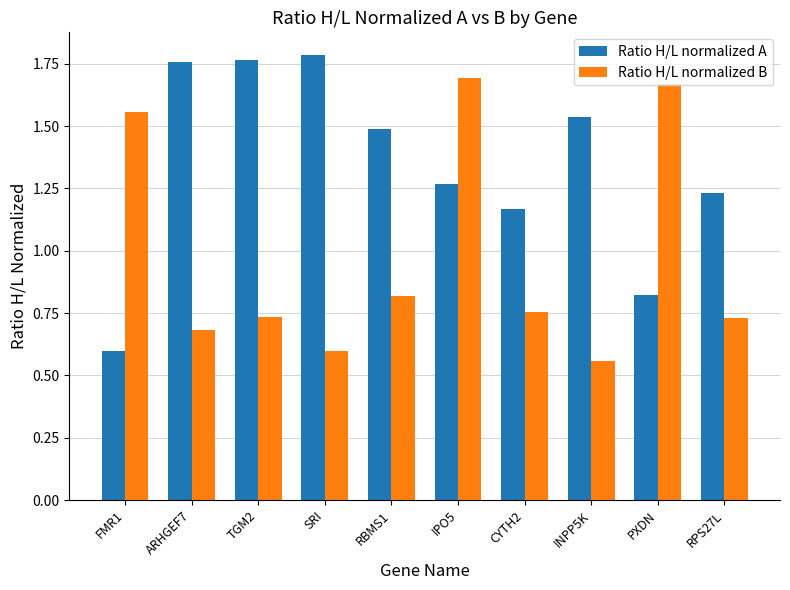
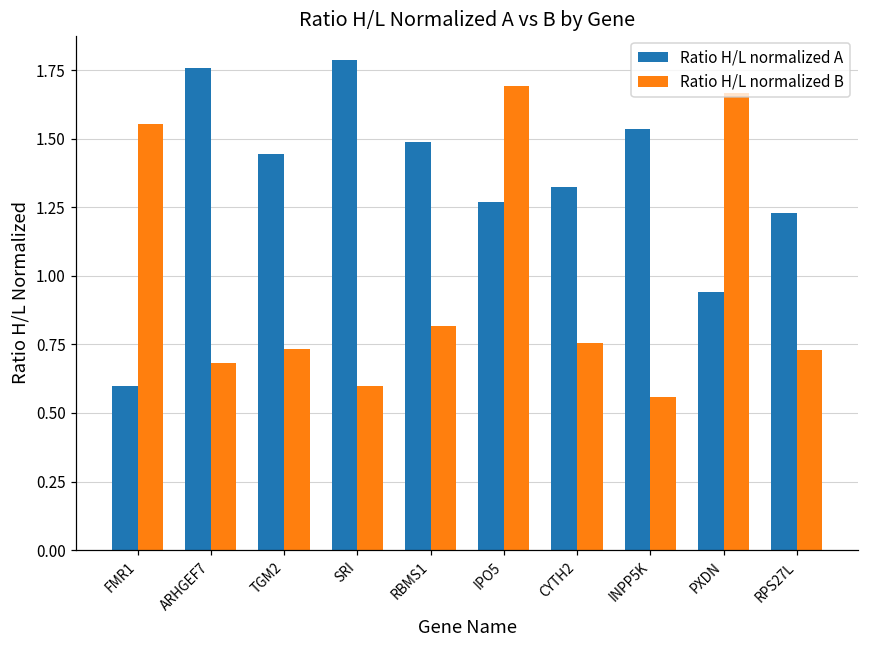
  {
    "Ratio H/L normalized A": {
      "FMR1": 0.60,
      "ARHGEF7": 1.76,
-     "TGM2": 1.76,
+     "TGM2": 1.44,
      "SRI": 1.79,
      "RBMS1": 1.49,
      "IPO5": 1.27,
-     "CYTH2": 1.17,
+     "CYTH2": 1.32,
      "INPP5K": 1.54,
-     "PXDN": 0.82,
+     "PXDN": 0.94,
      "RPS27L": 1.23
    },
    "Ratio H/L normalized B": {
      "FMR1": 1.56,
      "ARHGEF7": 0.68,
      "TGM2": 0.73,
      "SRI": 0.60,
      "RBMS1": 0.82,
      "IPO5": 1.69,
      "CYTH2": 0.76,
      "INPP5K": 0.56,
      "RPS27L": 0.73
    }
  }
